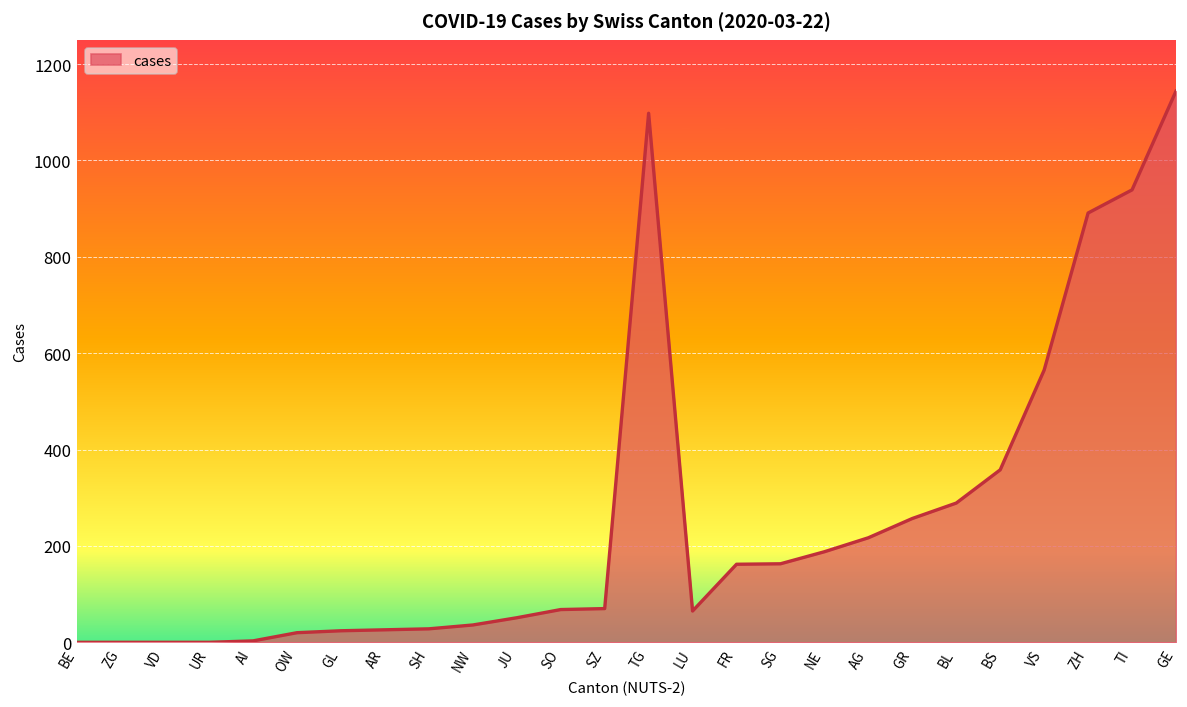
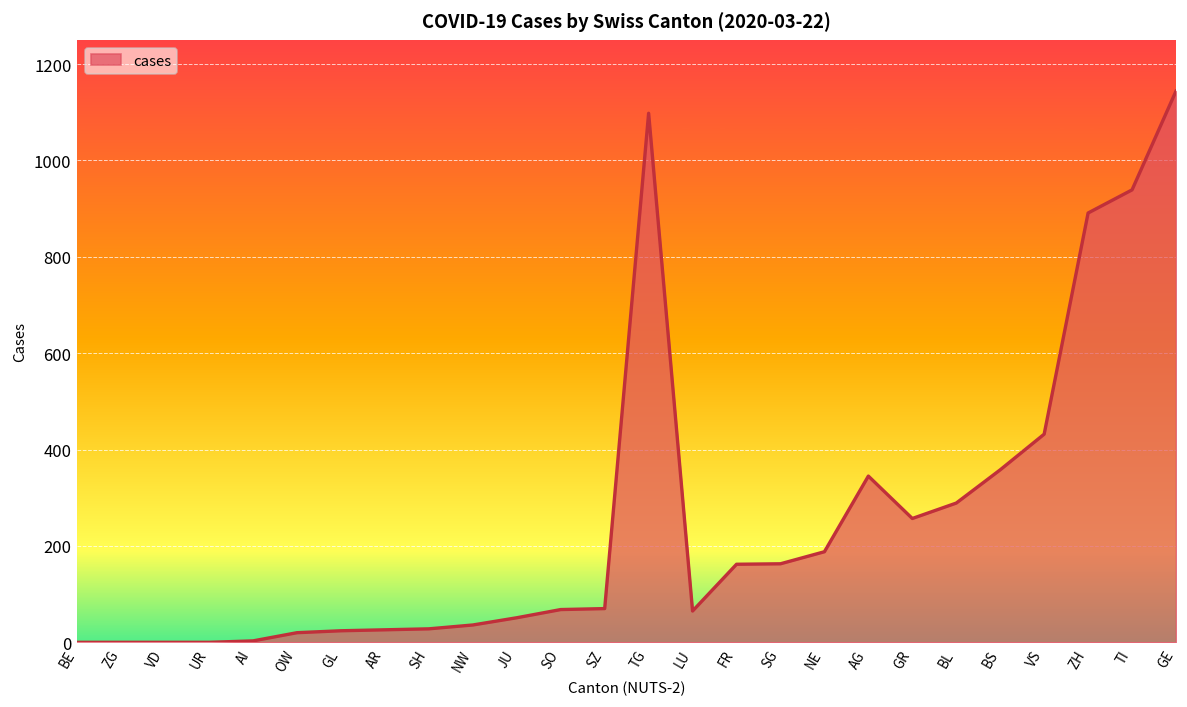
  {
    "BE": 0,
    "ZG": 0,
    "VD": 0,
    "UR": 0,
    "AI": 0,
    "OW": 20,
    "GL": 20,
    "AR": 30,
    "SH": 30,
    "NW": 40,
    "JU": 50,
    "SO": 70,
    "SZ": 70,
    "TG": 1100,
    "LU": 70,
    "FR": 160,
    "SG": 160,
    "NE": 190,
-   "AG": 220,
+   "AG": 350,
    "GR": 260,
    "BL": 290,
    "BS": 360,
-   "VS": 570,
+   "VS": 430,
    "ZH": 890,
    "TI": 940,
    "GE": 1140
  }
